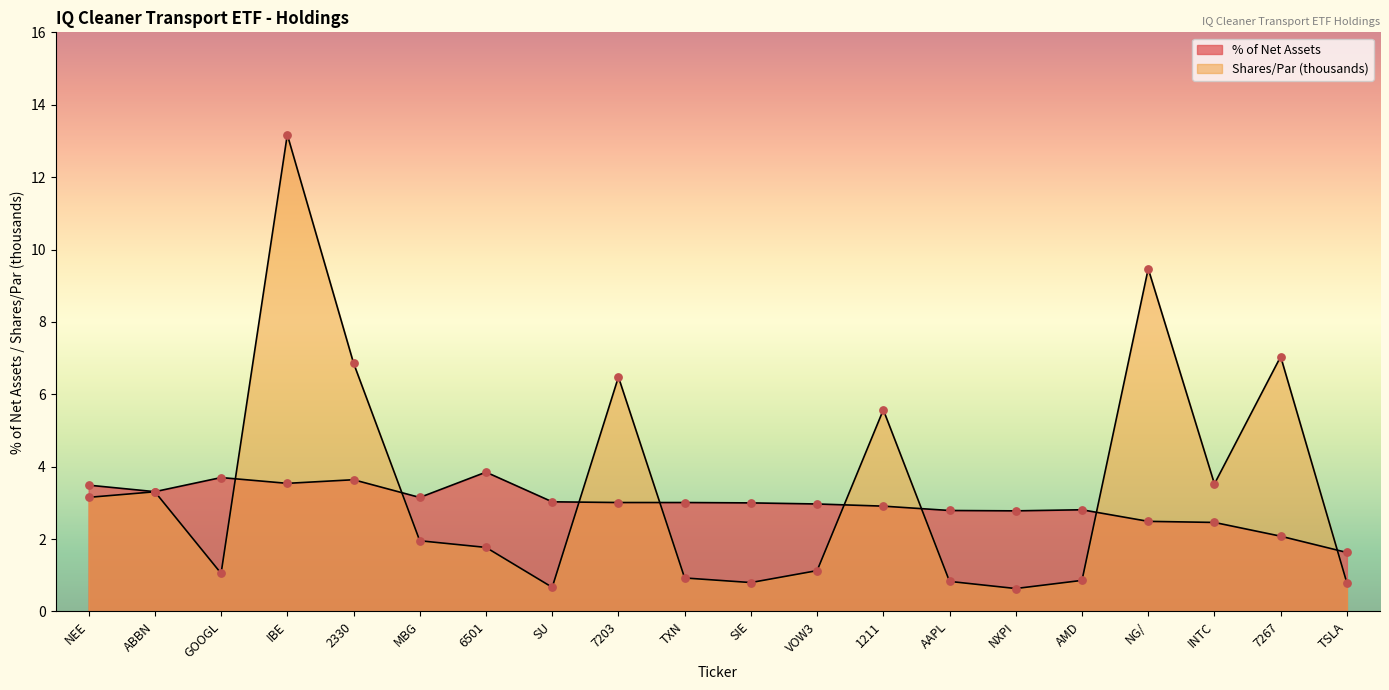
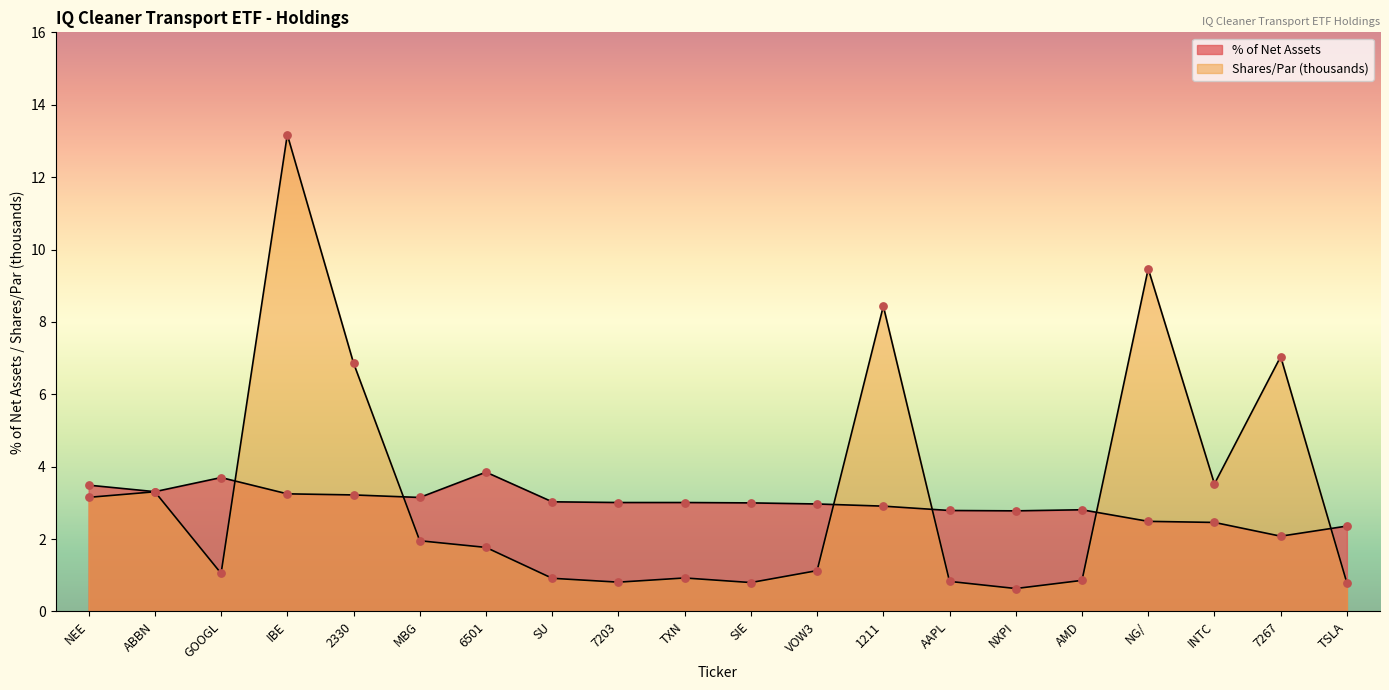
  {
    "% of Net Assets": {
      "NEE": 3.5,
      "GOOGL": 3.7,
-     "IBE": 3.5,
-     "2330": 3.6,
+     "IBE": 3.3,
+     "2330": 3.2,
      "MBG": 3.2,
      "6501": 3.9,
      "SU": 3.0,
      "7203": 3.0,
      "TXN": 3.0,
      "SIE": 3.0,
      "VOW3": 3.0,
      "1211": 2.9,
      "AAPL": 2.8,
      "NXPI": 2.8,
      "AMD": 2.8,
      "NG/": 2.5,
      "INTC": 2.5,
      "7267": 2.1,
-     "TSLA": 1.6
+     "TSLA": 2.4
    },
    "Shares/Par (thousands)": {
      "NEE": 3.2,
      "GOOGL": 1.1,
      "IBE": 13.2,
      "2330": 6.9,
      "MBG": 2.0,
      "6501": 1.8,
-     "SU": 0.7,
-     "7203": 6.5,
+     "SU": 0.9,
+     "7203": 0.8,
      "TXN": 0.9,
      "SIE": 0.8,
      "VOW3": 1.1,
-     "1211": 5.6,
+     "1211": 8.4,
      "AAPL": 0.8,
      "NXPI": 0.6,
      "AMD": 0.9,
      "NG/": 9.5,
      "INTC": 3.5,
      "7267": 7.0,
      "TSLA": 0.8
    }
  }
